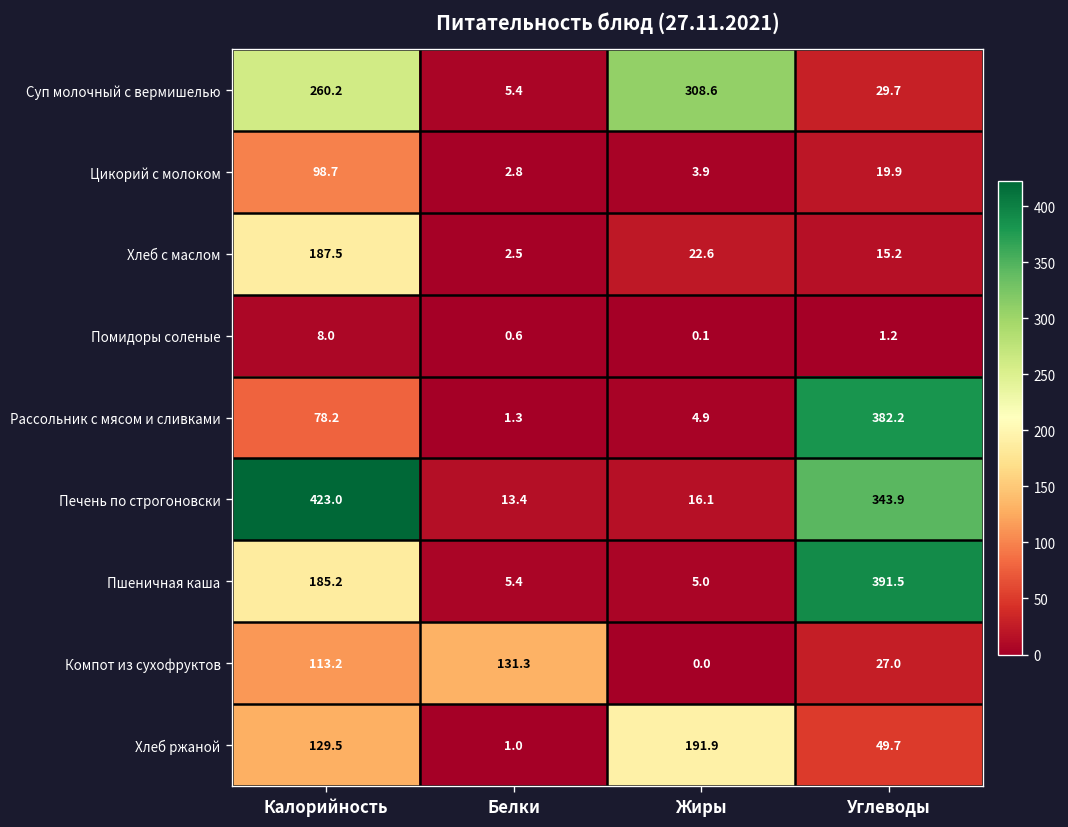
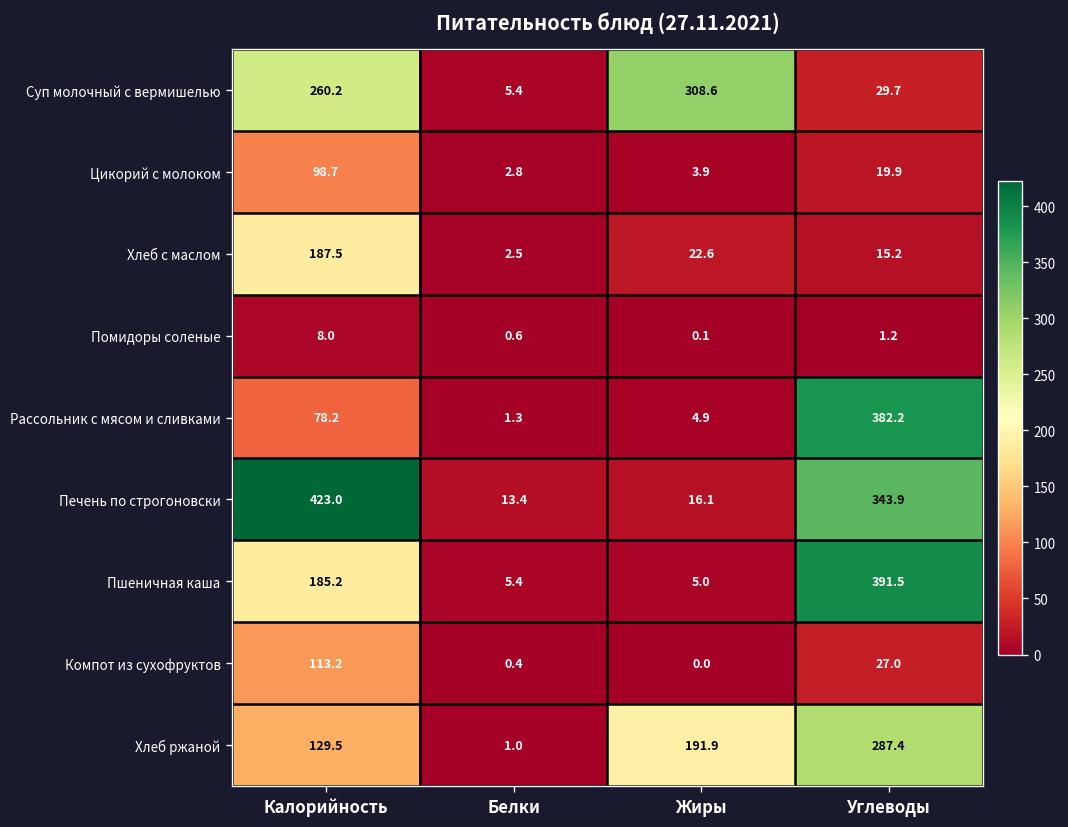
  {
    "Суп молочный с вермишелью": {
      "Калорийность": 260.2,
      "Белки": 5.4,
      "Жиры": 308.6,
      "Углеводы": 29.7
    },
    "Цикорий с молоком": {
      "Калорийность": 98.7,
      "Белки": 2.8,
      "Жиры": 3.9,
      "Углеводы": 19.9
    },
    "Хлеб с маслом": {
      "Калорийность": 187.5,
      "Белки": 2.5,
      "Жиры": 22.6,
      "Углеводы": 15.2
    },
    "Помидоры соленые": {
      "Калорийность": 8.0,
      "Белки": 0.6,
      "Жиры": 0.1,
      "Углеводы": 1.2
    },
    "Рассольник с мясом и сливками": {
      "Калорийность": 78.2,
      "Белки": 1.3,
      "Жиры": 4.9,
      "Углеводы": 382.2
    },
    "Печень по строгоновски": {
      "Калорийность": 423.0,
      "Белки": 13.4,
      "Жиры": 16.1,
      "Углеводы": 343.9
    },
    "Пшеничная каша": {
      "Калорийность": 185.2,
      "Белки": 5.4,
      "Жиры": 5.0,
      "Углеводы": 391.5
    },
    "Компот из сухофруктов": {
      "Калорийность": 113.2,
-     "Белки": 131.3,
+     "Белки": 0.4,
      "Жиры": 0.0,
      "Углеводы": 27.0
    },
    "Хлеб ржаной": {
      "Калорийность": 129.5,
      "Белки": 1.0,
      "Жиры": 191.9,
-     "Углеводы": 49.7
+     "Углеводы": 287.4
    }
  }
